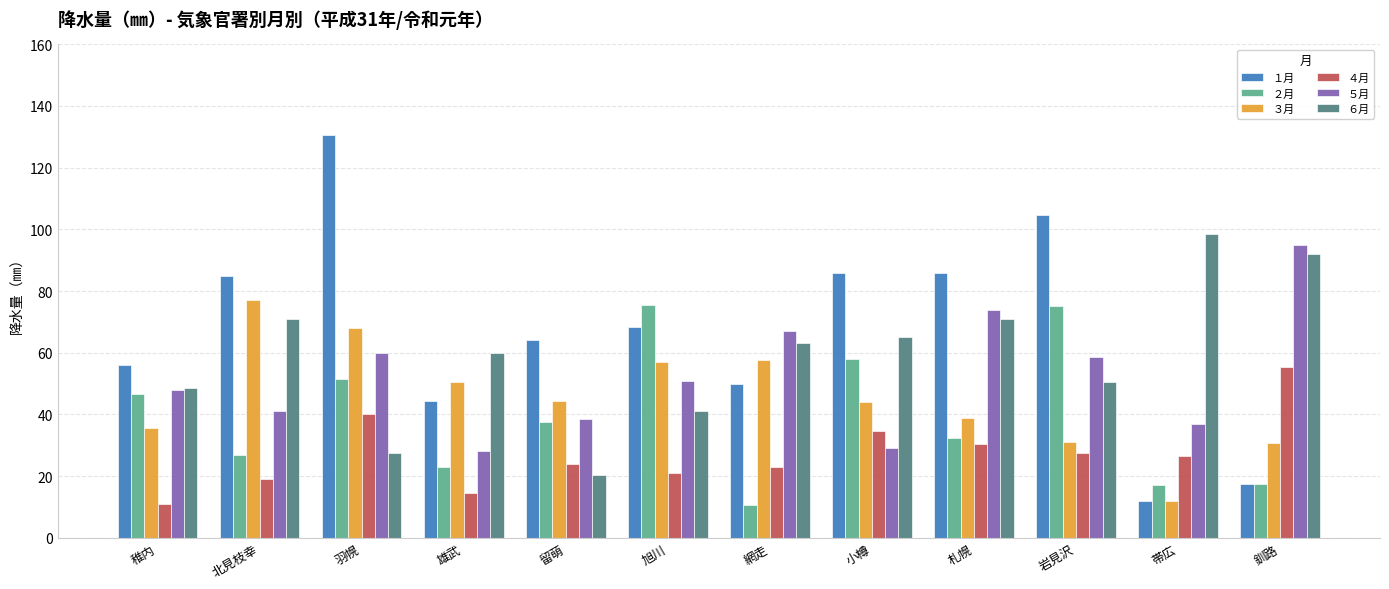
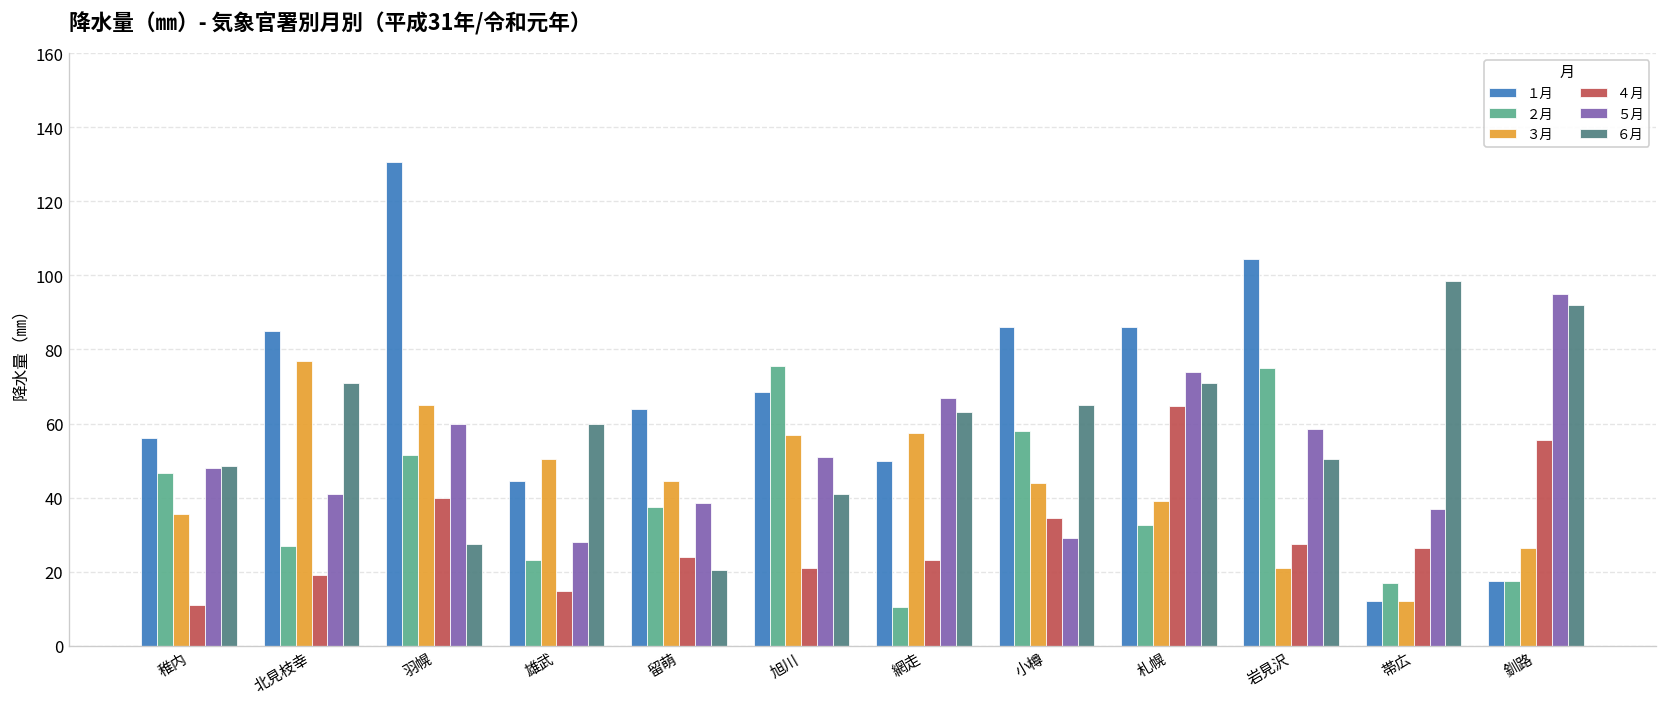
  {
    "１月": {
      "稚内": 56,
      "北見枝幸": 85,
      "羽幌": 131,
      "雄武": 45,
      "留萌": 64,
      "旭川": 69,
      "網走": 50,
      "小樽": 86,
      "札幌": 86,
      "岩見沢": 105,
      "帯広": 12,
      "釧路": 18
    },
    "３月": {
      "稚内": 36,
      "北見枝幸": 77,
-     "羽幌": 68,
+     "羽幌": 65,
      "雄武": 51,
      "留萌": 45,
      "旭川": 57,
      "網走": 58,
      "小樽": 44,
      "札幌": 39,
-     "岩見沢": 31,
+     "岩見沢": 21,
      "帯広": 12,
-     "釧路": 31
+     "釧路": 27
    },
    "４月": {
      "稚内": 11,
      "北見枝幸": 19,
      "羽幌": 40,
      "雄武": 15,
      "留萌": 24,
      "旭川": 21,
      "網走": 23,
      "小樽": 35,
-     "札幌": 31,
+     "札幌": 65,
      "岩見沢": 28,
      "帯広": 27,
      "釧路": 56
    },
    "５月": {
      "稚内": 48,
      "北見枝幸": 41,
      "羽幌": 60,
      "雄武": 28,
      "留萌": 39,
      "旭川": 51,
      "網走": 67,
      "小樽": 29,
      "札幌": 74,
      "岩見沢": 59,
      "帯広": 37,
      "釧路": 95
    }
  }
